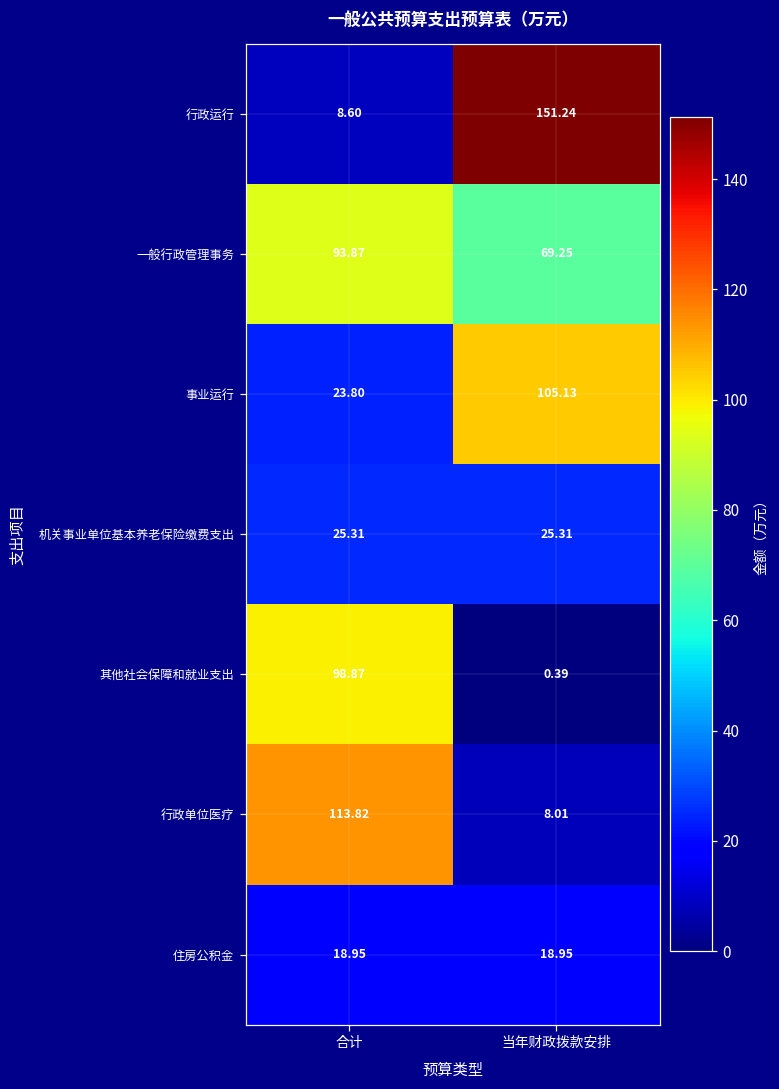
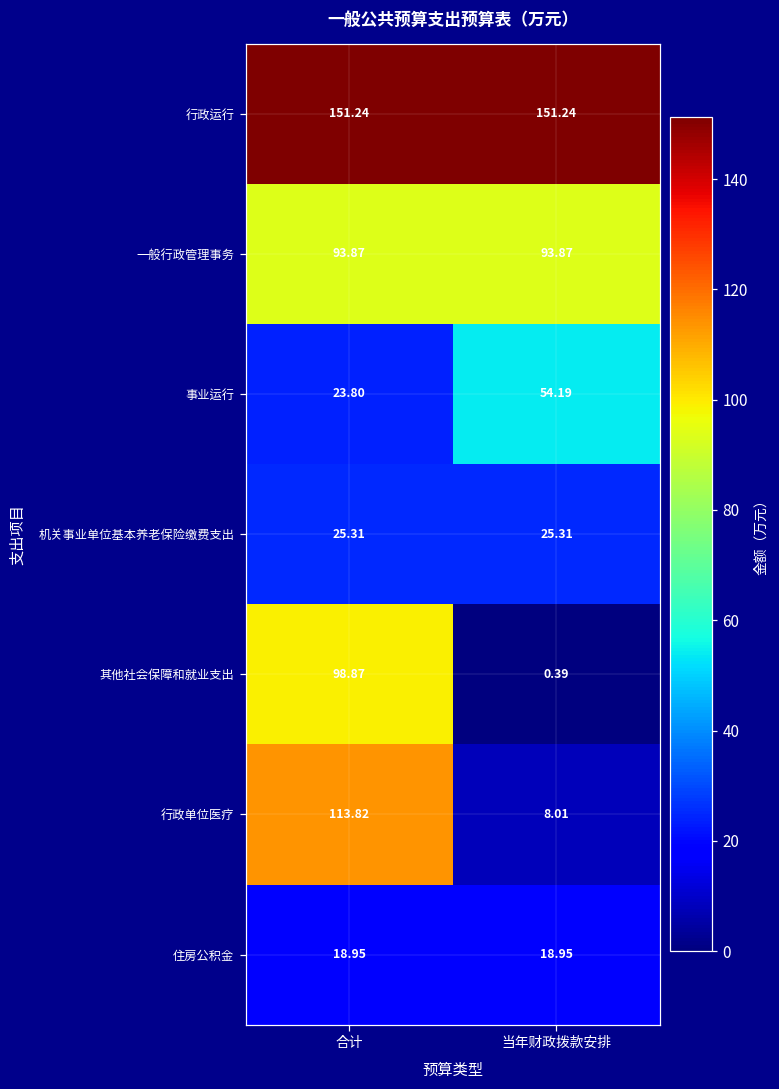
  {
    "行政运行": {
-     "合计": 8.60,
+     "合计": 151.24,
      "当年财政拨款安排": 151.24
    },
    "一般行政管理事务": {
      "合计": 93.87,
-     "当年财政拨款安排": 69.25
+     "当年财政拨款安排": 93.87
    },
    "事业运行": {
      "合计": 23.80,
-     "当年财政拨款安排": 105.13
+     "当年财政拨款安排": 54.19
    },
    "机关事业单位基本养老保险缴费支出": {
      "合计": 25.31,
      "当年财政拨款安排": 25.31
    },
    "其他社会保障和就业支出": {
      "合计": 98.87,
      "当年财政拨款安排": 0.39
    },
    "行政单位医疗": {
      "合计": 113.82,
      "当年财政拨款安排": 8.01
    },
    "住房公积金": {
      "合计": 18.95,
      "当年财政拨款安排": 18.95
    }
  }
